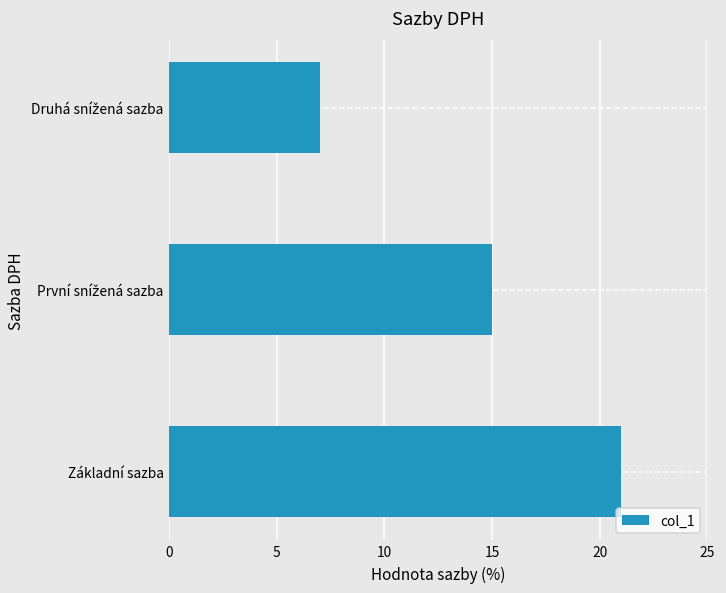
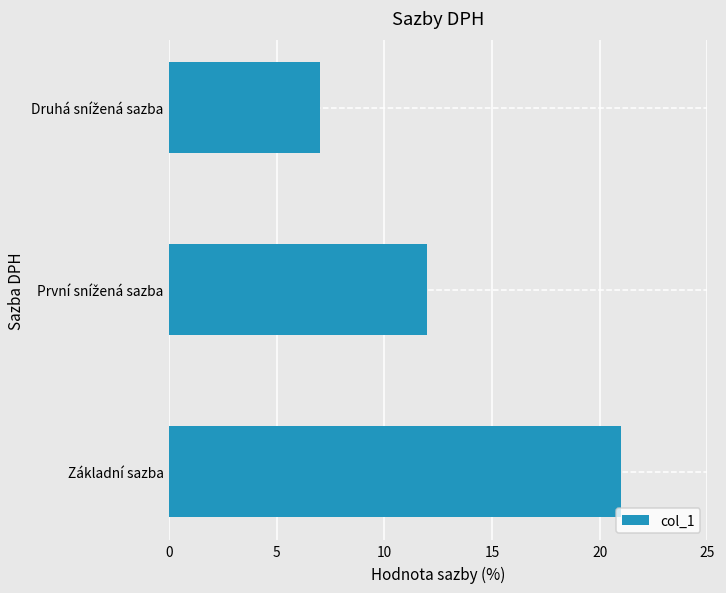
  {
    "Druhá snížená sazba": 7,
-   "První snížená sazba": 15,
+   "První snížená sazba": 12,
    "Základní sazba": 21
  }
